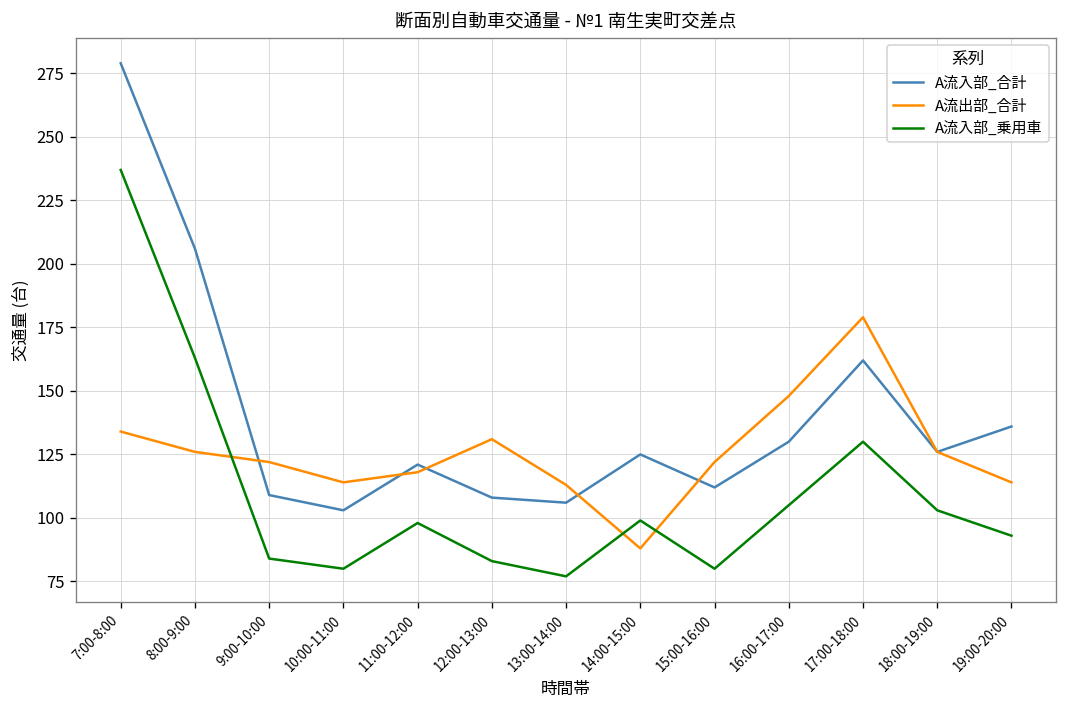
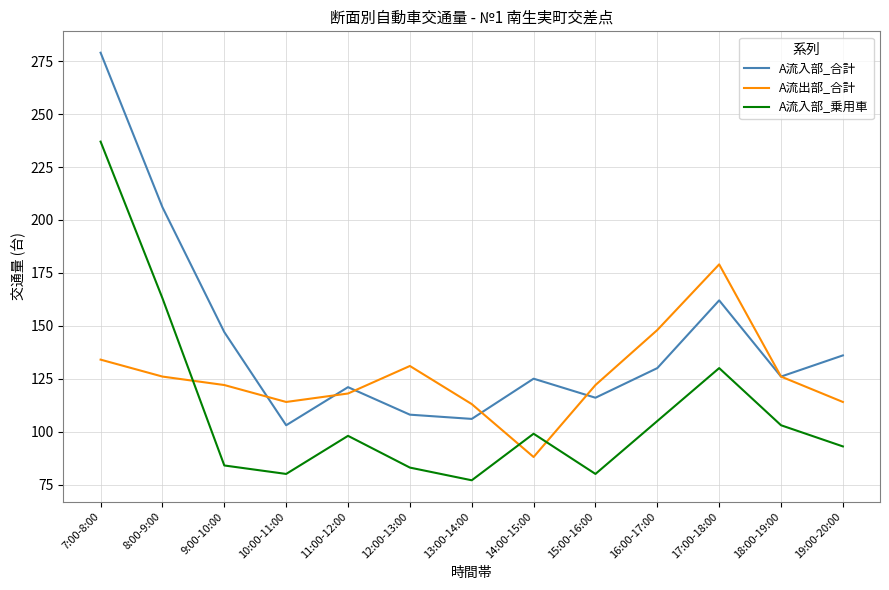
  {
    "A流入部_合計": {
      "7:00-8:00": 279,
      "8:00-9:00": 206,
-     "9:00-10:00": 109,
+     "9:00-10:00": 147,
      "10:00-11:00": 103,
      "11:00-12:00": 121,
      "12:00-13:00": 108,
      "13:00-14:00": 106,
      "14:00-15:00": 125,
-     "15:00-16:00": 112,
+     "15:00-16:00": 116,
      "16:00-17:00": 130,
      "17:00-18:00": 162,
      "19:00-20:00": 136
    },
    "A流出部_合計": {
      "7:00-8:00": 134,
      "8:00-9:00": 126,
      "9:00-10:00": 122,
      "10:00-11:00": 114,
      "11:00-12:00": 118,
      "12:00-13:00": 131,
      "13:00-14:00": 113,
      "14:00-15:00": 88,
      "15:00-16:00": 122,
      "16:00-17:00": 148,
      "17:00-18:00": 179,
      "19:00-20:00": 114
    },
    "A流入部_乗用車": {
      "7:00-8:00": 237,
      "8:00-9:00": 163,
      "9:00-10:00": 84,
      "10:00-11:00": 80,
      "11:00-12:00": 98,
      "12:00-13:00": 83,
      "13:00-14:00": 77,
      "14:00-15:00": 99,
      "15:00-16:00": 80,
      "16:00-17:00": 105,
      "17:00-18:00": 130,
      "18:00-19:00": 103,
      "19:00-20:00": 93
    }
  }
